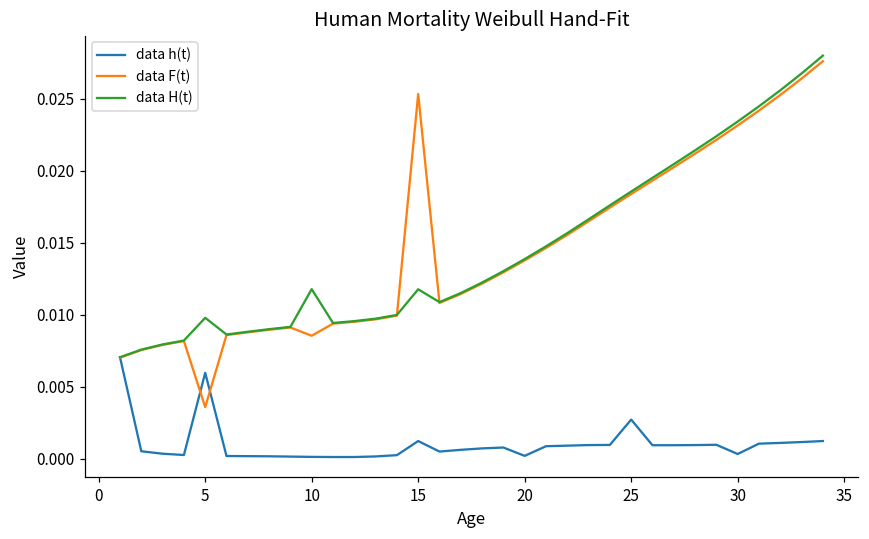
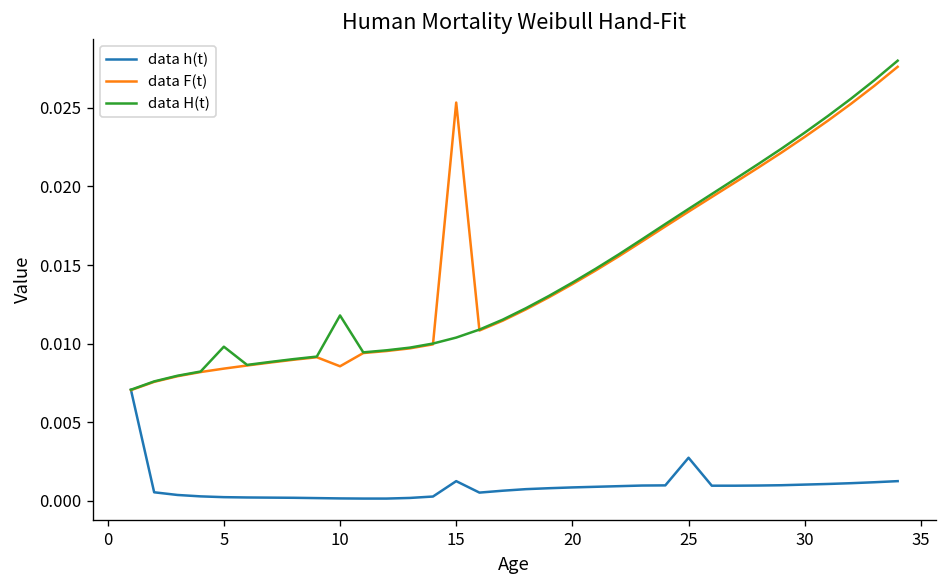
  {
    "data h(t)": {
-     "5": 0.0060,
+     "5": 0.0002,
      "10": 0.0001,
      "15": 0.0012,
-     "20": 0.0002,
+     "20": 0.0008,
      "25": 0.0027,
-     "30": 0.0003
+     "30": 0.0010
    },
    "data F(t)": {
-     "5": 0.0036,
+     "5": 0.0084,
      "10": 0.0086,
      "15": 0.0253,
      "30": 0.0232
    },
    "data H(t)": {
      "5": 0.0098,
      "10": 0.0118,
-     "15": 0.0118,
+     "15": 0.0104,
      "30": 0.0234
    }
  }
